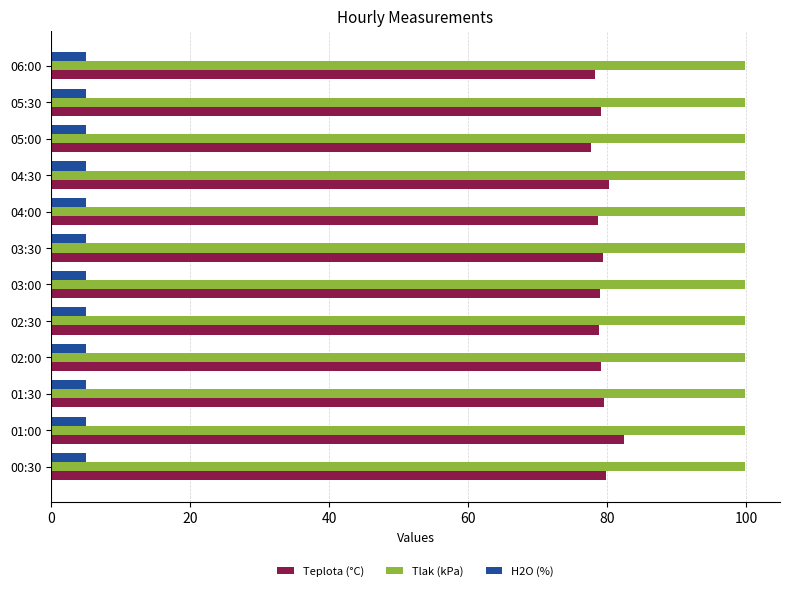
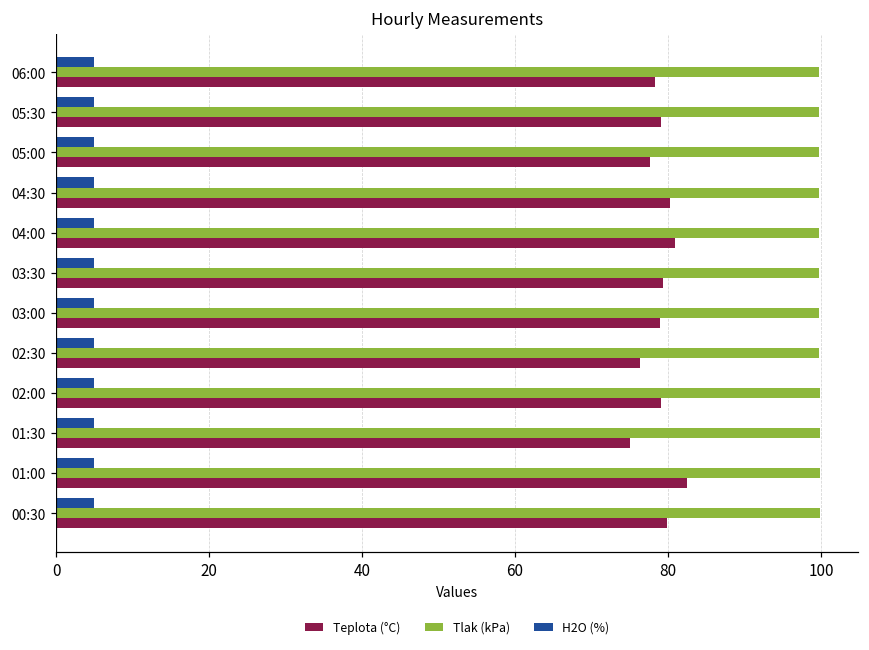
  {
    "Teplota (°C)": {
      "06:00": 78,
      "05:30": 79,
      "05:00": 78,
      "04:30": 80,
-     "04:00": 79,
+     "04:00": 81,
      "03:30": 79,
      "03:00": 79,
-     "02:30": 79,
+     "02:30": 76,
      "02:00": 79,
-     "01:30": 80,
+     "01:30": 75,
      "01:00": 82,
      "00:30": 80
    },
    "Tlak (kPa)": {
      "06:00": 100,
      "05:30": 100,
      "05:00": 100,
      "04:30": 100,
      "04:00": 100,
      "03:30": 100,
      "03:00": 100,
      "02:30": 100,
      "02:00": 100,
      "01:30": 100,
      "01:00": 100,
      "00:30": 100
    },
    "H2O (%)": {
      "06:00": 5,
      "05:30": 5,
      "05:00": 5,
      "04:30": 5,
      "04:00": 5,
      "03:30": 5,
      "03:00": 5,
      "02:30": 5,
      "02:00": 5,
      "01:30": 5,
      "01:00": 5,
      "00:30": 5
    }
  }
